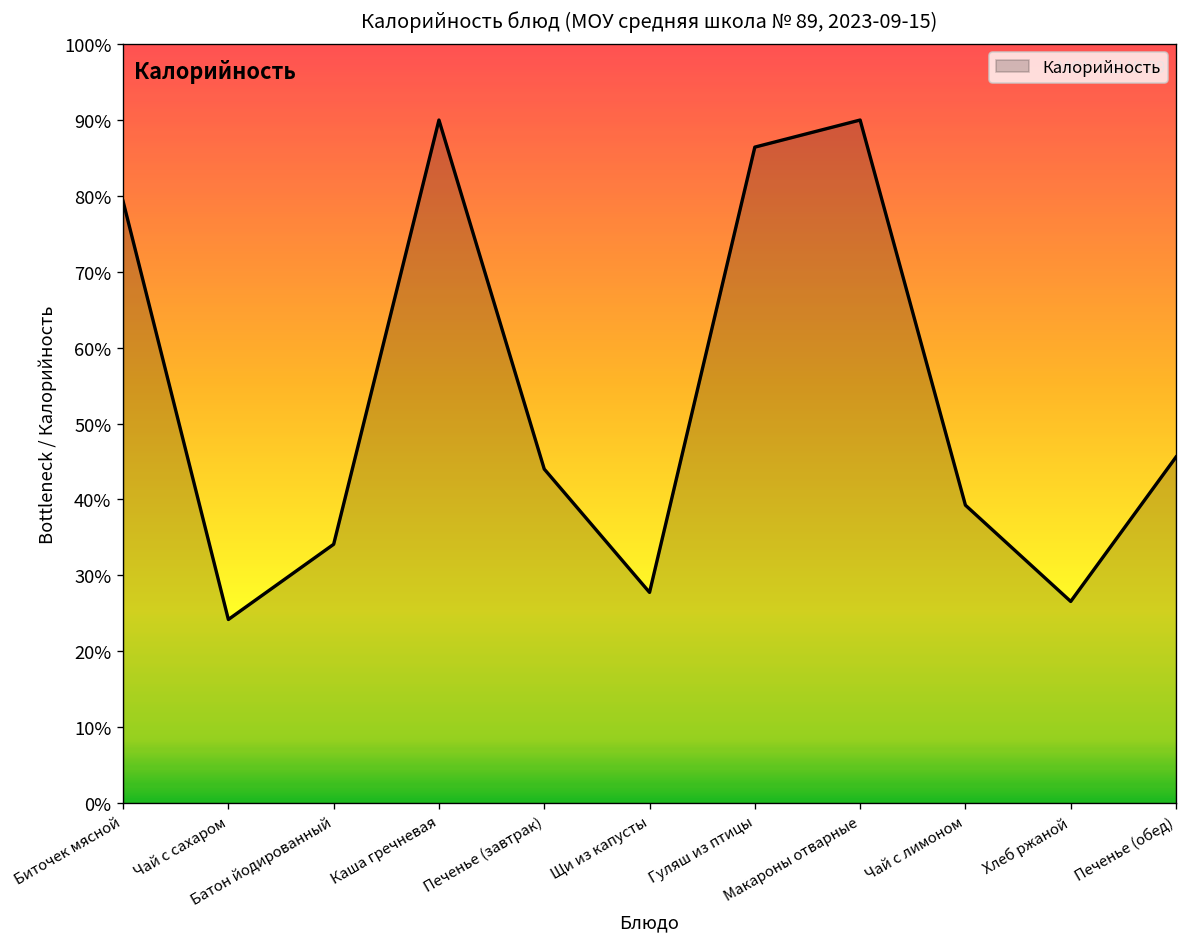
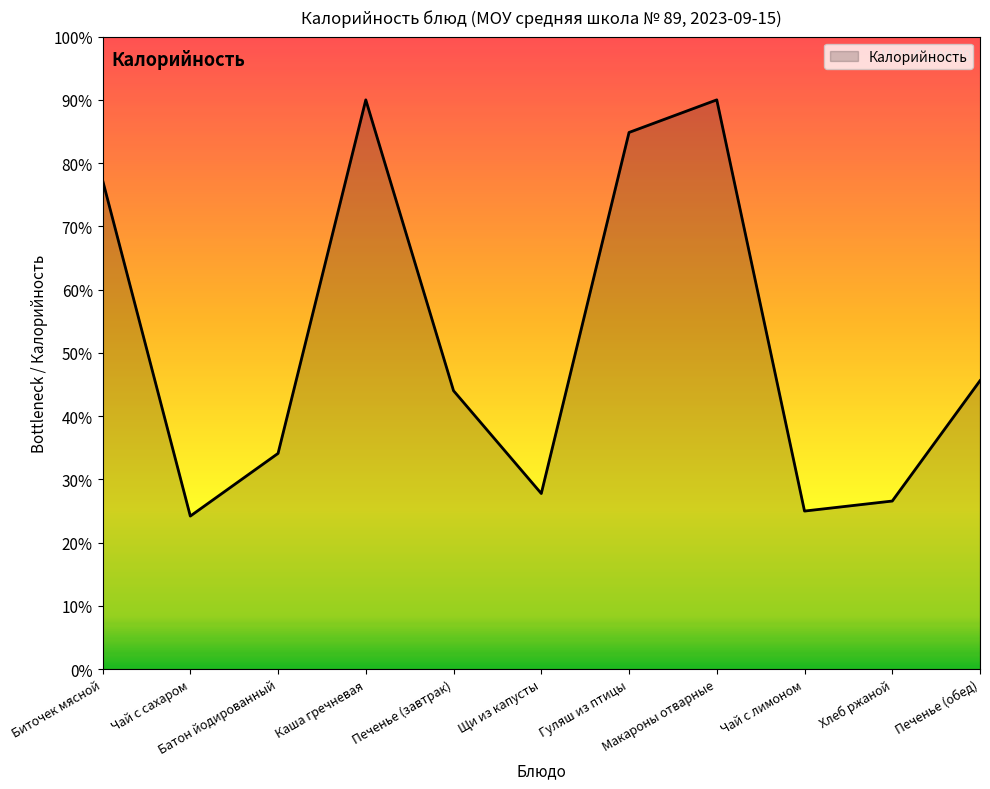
  {
-   "Биточек мясной": "79%",
+   "Биточек мясной": "77%",
    "Чай с сахаром": "24%",
    "Батон йодированный": "34%",
    "Каша гречневая": "90%",
    "Печенье (завтрак)": "44%",
    "Щи из капусты": "28%",
-   "Гуляш из птицы": "86%",
+   "Гуляш из птицы": "85%",
    "Макароны отварные": "90%",
-   "Чай с лимоном": "39%",
+   "Чай с лимоном": "25%",
    "Хлеб ржаной": "27%",
    "Печенье (обед)": "46%"
  }
